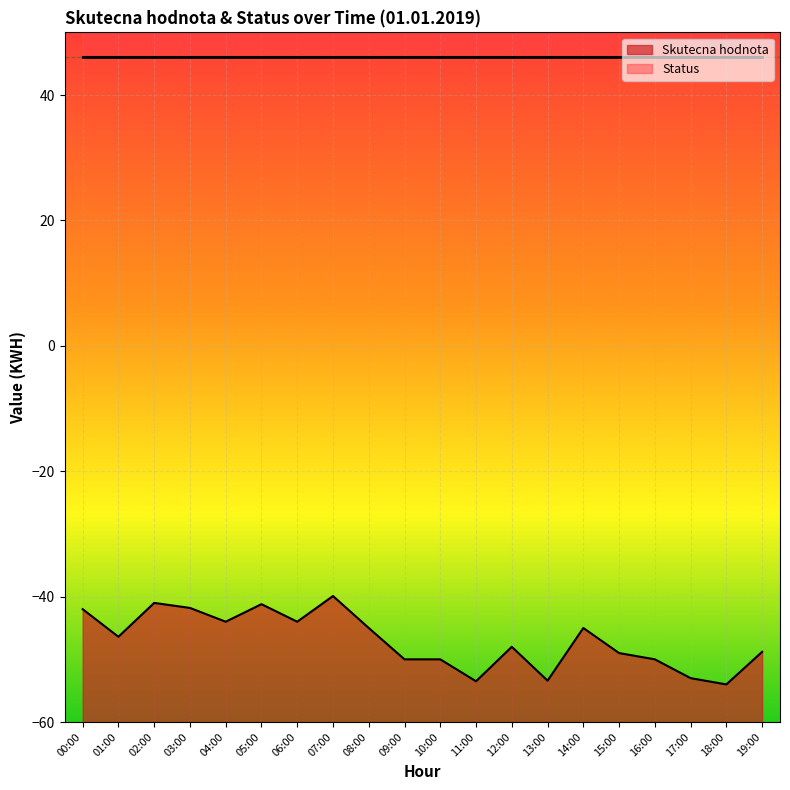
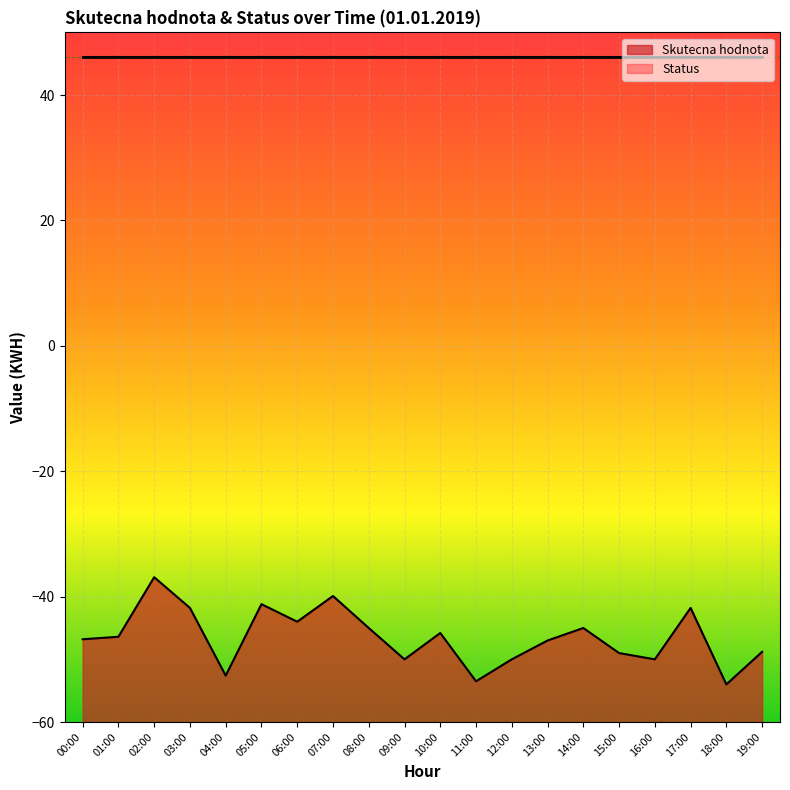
  {
    "Skutecna hodnota": {
-     "00:00": -42,
+     "00:00": -47,
      "01:00": -46,
-     "02:00": -41,
+     "02:00": -37,
      "03:00": -42,
-     "04:00": -44,
+     "04:00": -53,
      "05:00": -41,
      "06:00": -44,
      "07:00": -40,
      "08:00": -45,
      "09:00": -50,
-     "10:00": -50,
+     "10:00": -46,
      "11:00": -54,
-     "12:00": -48,
-     "13:00": -53,
+     "12:00": -50,
+     "13:00": -47,
      "14:00": -45,
      "15:00": -49,
      "16:00": -50,
-     "17:00": -53,
+     "17:00": -42,
      "18:00": -54,
      "19:00": -49
    },
    "Status": {
      "00:00": 50,
      "01:00": 50,
      "02:00": 50,
      "03:00": 50,
      "04:00": 50,
      "05:00": 50,
      "06:00": 50,
      "07:00": 50,
      "08:00": 50,
      "09:00": 50,
      "10:00": 50,
      "11:00": 50,
      "12:00": 50,
      "13:00": 50,
      "14:00": 50,
      "15:00": 50
    }
  }
